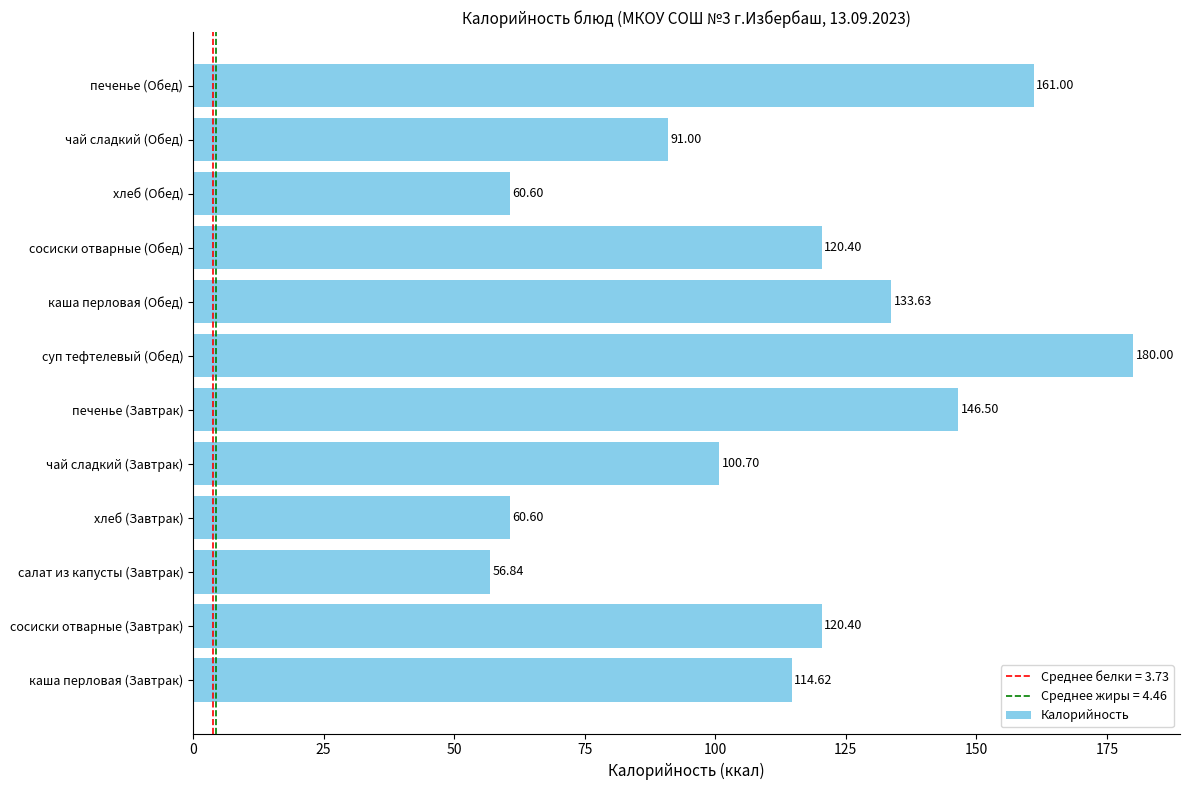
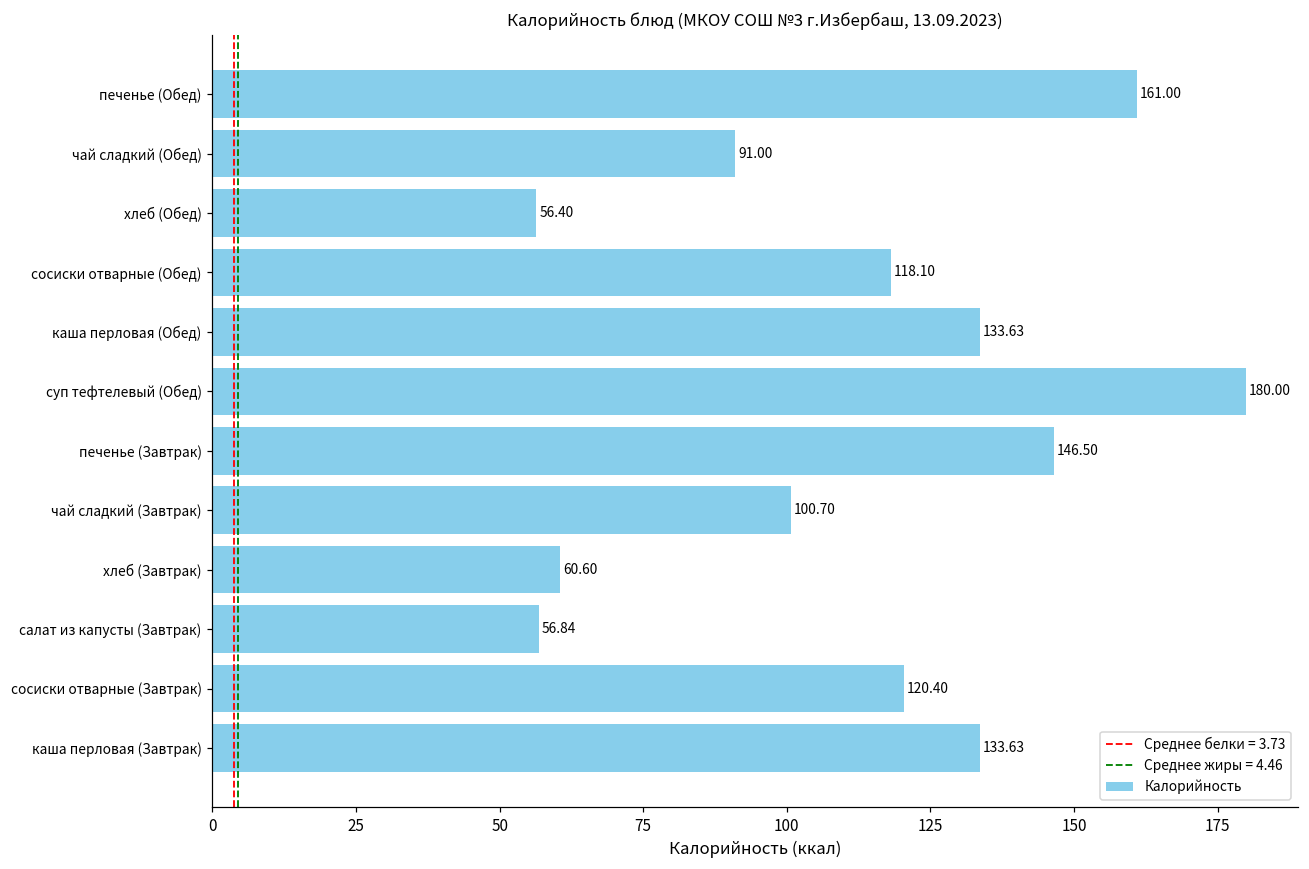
  {
    "печенье (Обед)": 161.00,
    "чай сладкий (Обед)": 91.00,
-   "хлеб (Обед)": 60.60,
-   "сосиски отварные (Обед)": 120.40,
+   "хлеб (Обед)": 56.40,
+   "сосиски отварные (Обед)": 118.10,
    "каша перловая (Обед)": 133.63,
    "суп тефтелевый (Обед)": 180.00,
    "печенье (Завтрак)": 146.50,
    "чай сладкий (Завтрак)": 100.70,
    "хлеб (Завтрак)": 60.60,
    "салат из капусты (Завтрак)": 56.84,
    "сосиски отварные (Завтрак)": 120.40,
-   "каша перловая (Завтрак)": 114.62
+   "каша перловая (Завтрак)": 133.63
  }
